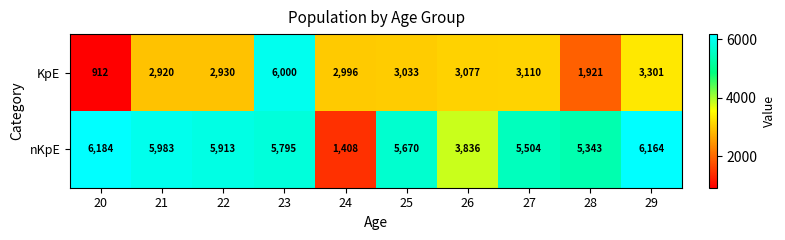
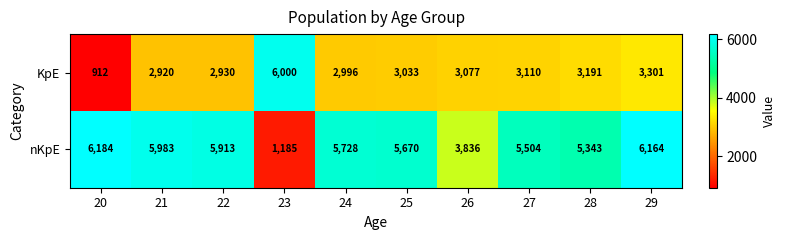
  {
    "KpE": {
      "20": "912",
      "21": "2,920",
      "22": "2,930",
      "23": "6,000",
      "24": "2,996",
      "25": "3,033",
      "26": "3,077",
      "27": "3,110",
-     "28": "1,921",
+     "28": "3,191",
      "29": "3,301"
    },
    "nKpE": {
      "20": "6,184",
      "21": "5,983",
      "22": "5,913",
-     "23": "5,795",
-     "24": "1,408",
+     "23": "1,185",
+     "24": "5,728",
      "25": "5,670",
      "26": "3,836",
      "27": "5,504",
      "28": "5,343",
      "29": "6,164"
    }
  }
